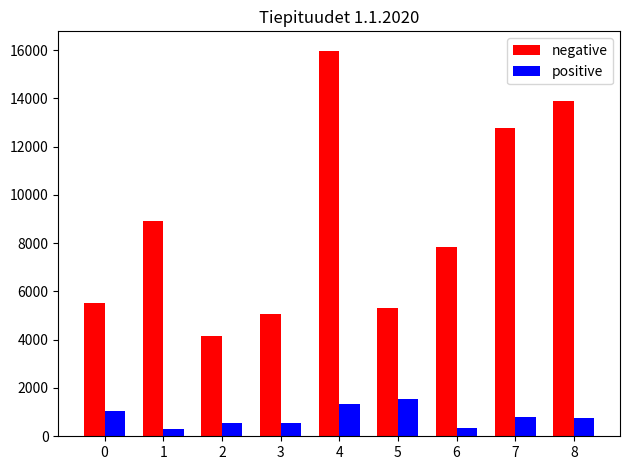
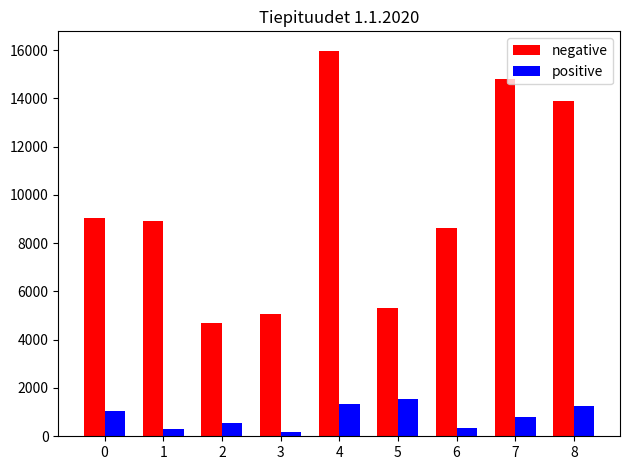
  {
    "negative": {
-     "0": 5500,
+     "0": 9000,
      "1": 8900,
-     "2": 4200,
+     "2": 4700,
      "3": 5100,
      "4": 16000,
      "5": 5300,
-     "6": 7800,
-     "7": 12800,
+     "6": 8600,
+     "7": 14800,
      "8": 13900
    },
    "positive": {
      "0": 1100,
      "1": 300,
      "2": 600,
-     "3": 500,
+     "3": 200,
      "4": 1400,
      "5": 1600,
      "6": 300,
      "7": 800,
-     "8": 800
+     "8": 1300
    }
  }
